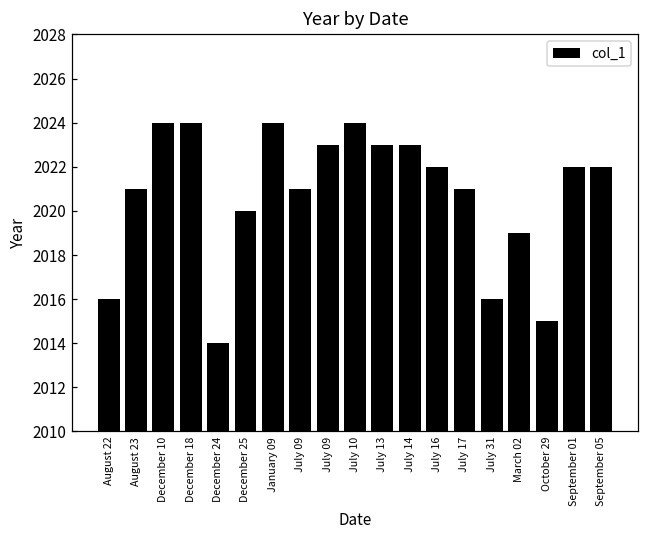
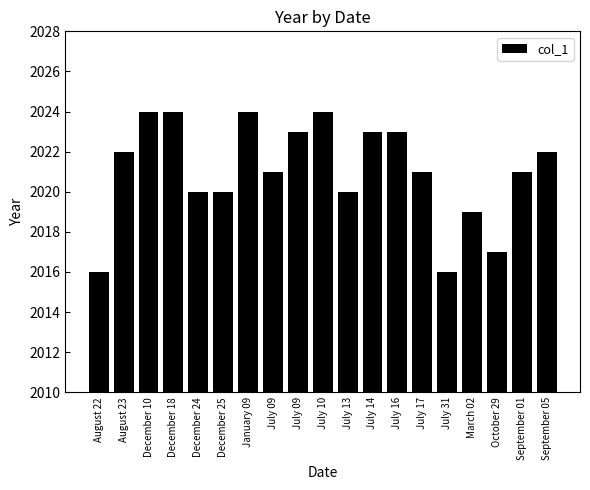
  {
    "August 22": 2016,
-   "August 23": 2021,
+   "August 23": 2022,
    "December 10": 2024,
    "December 18": 2024,
-   "December 24": 2014,
+   "December 24": 2020,
    "December 25": 2020,
    "January 09": 2024,
    "July 10": 2024,
-   "July 13": 2023,
+   "July 13": 2020,
    "July 14": 2023,
-   "July 16": 2022,
+   "July 16": 2023,
    "July 17": 2021,
    "July 31": 2016,
    "March 02": 2019,
-   "October 29": 2015,
-   "September 01": 2022,
+   "October 29": 2017,
+   "September 01": 2021,
    "September 05": 2022
  }
